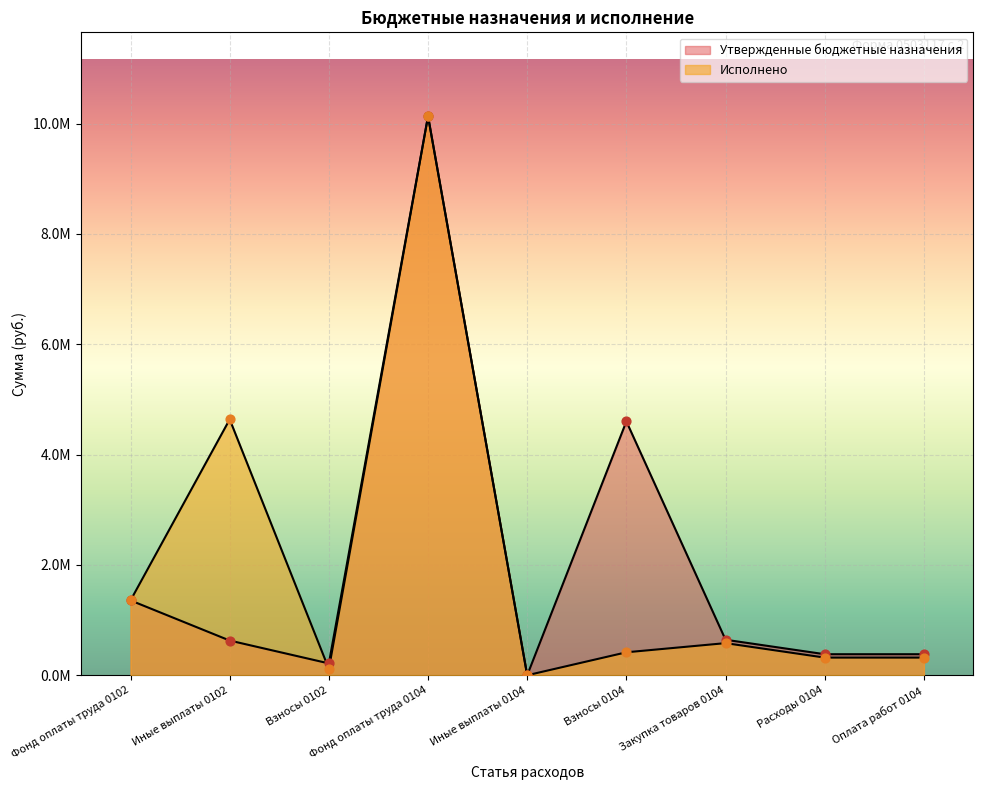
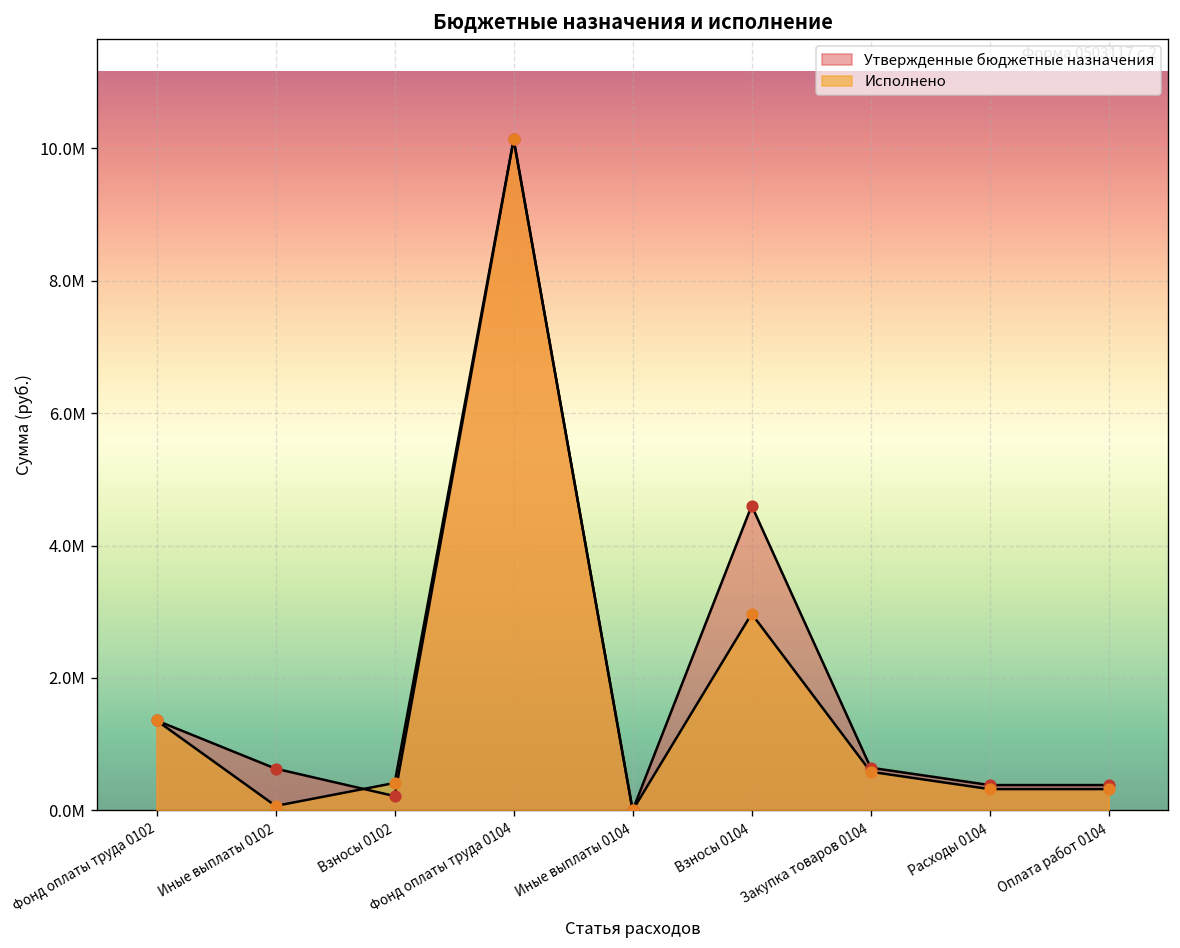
  {
    "Утвержденные бюджетные назначения": {
      "Иные выплаты 0102": 600000,
      "Взносы 0102": 200000,
      "Взносы 0104": 4600000,
      "Закупка товаров 0104": 600000,
      "Расходы 0104": 400000,
      "Оплата работ 0104": 400000
    },
    "Исполнено": {
-     "Иные выплаты 0102": 4600000,
-     "Взносы 0102": 100000,
-     "Взносы 0104": 400000,
+     "Иные выплаты 0102": 100000,
+     "Взносы 0102": 400000,
+     "Взносы 0104": 3000000,
      "Закупка товаров 0104": 600000,
      "Расходы 0104": 300000,
      "Оплата работ 0104": 300000
    }
  }
